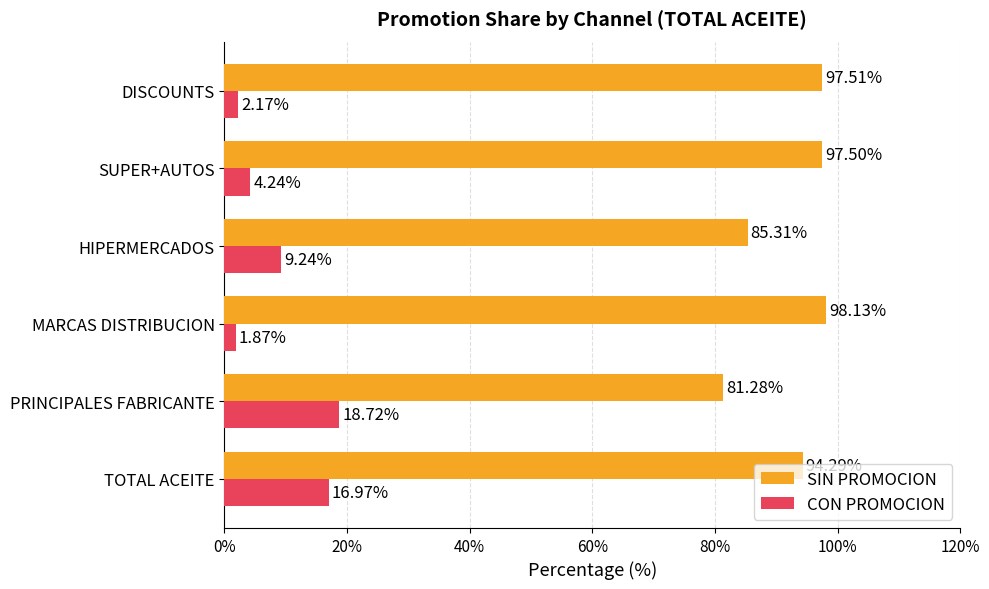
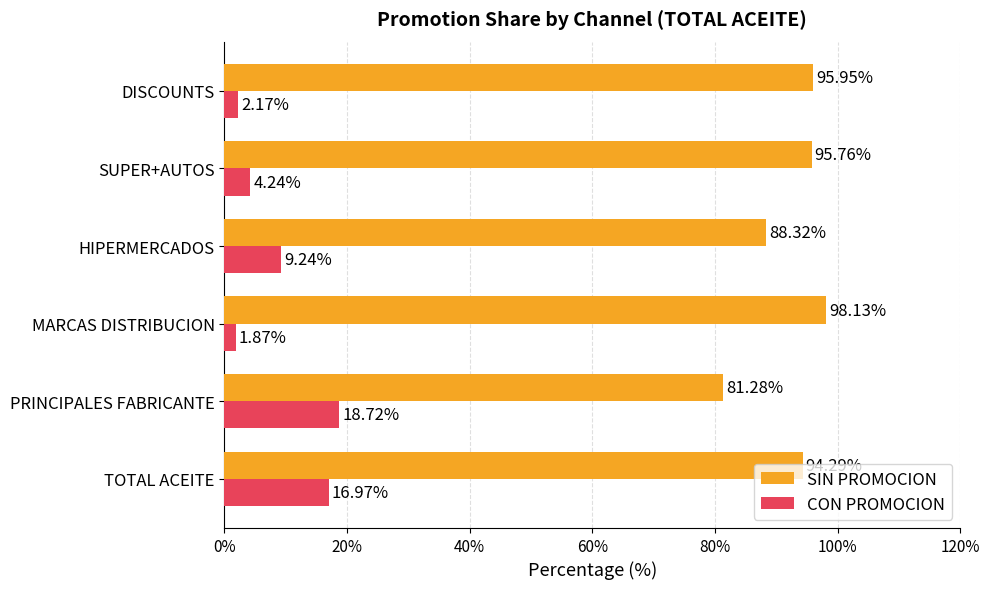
  {
    "SIN PROMOCION": {
-     "DISCOUNTS": "97.51%",
-     "SUPER+AUTOS": "97.50%",
-     "HIPERMERCADOS": "85.31%",
+     "DISCOUNTS": "95.95%",
+     "SUPER+AUTOS": "95.76%",
+     "HIPERMERCADOS": "88.32%",
      "MARCAS DISTRIBUCION": "98.13%",
      "PRINCIPALES FABRICANTE": "81.28%"
    },
    "CON PROMOCION": {
      "DISCOUNTS": "2.17%",
      "SUPER+AUTOS": "4.24%",
      "HIPERMERCADOS": "9.24%",
      "MARCAS DISTRIBUCION": "1.87%",
      "PRINCIPALES FABRICANTE": "18.72%",
      "TOTAL ACEITE": "16.97%"
    }
  }
